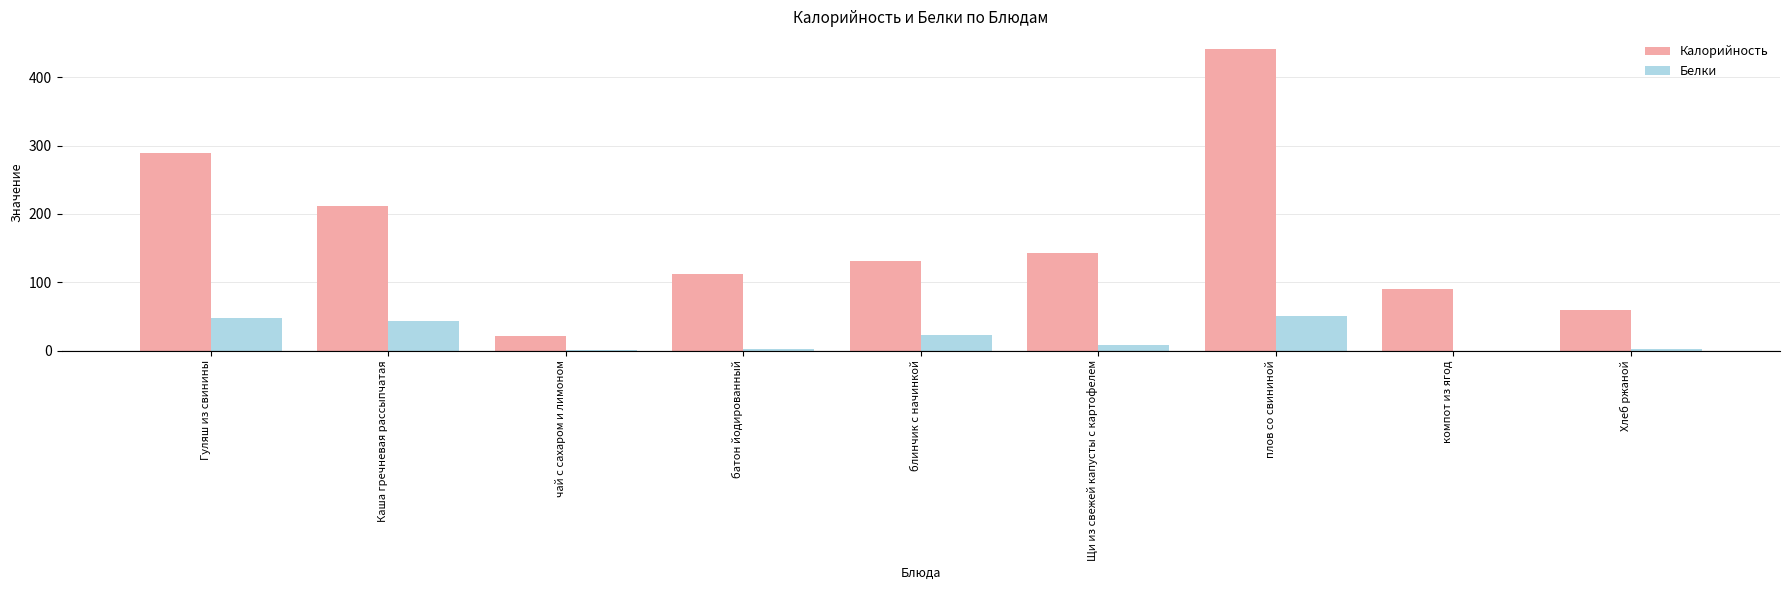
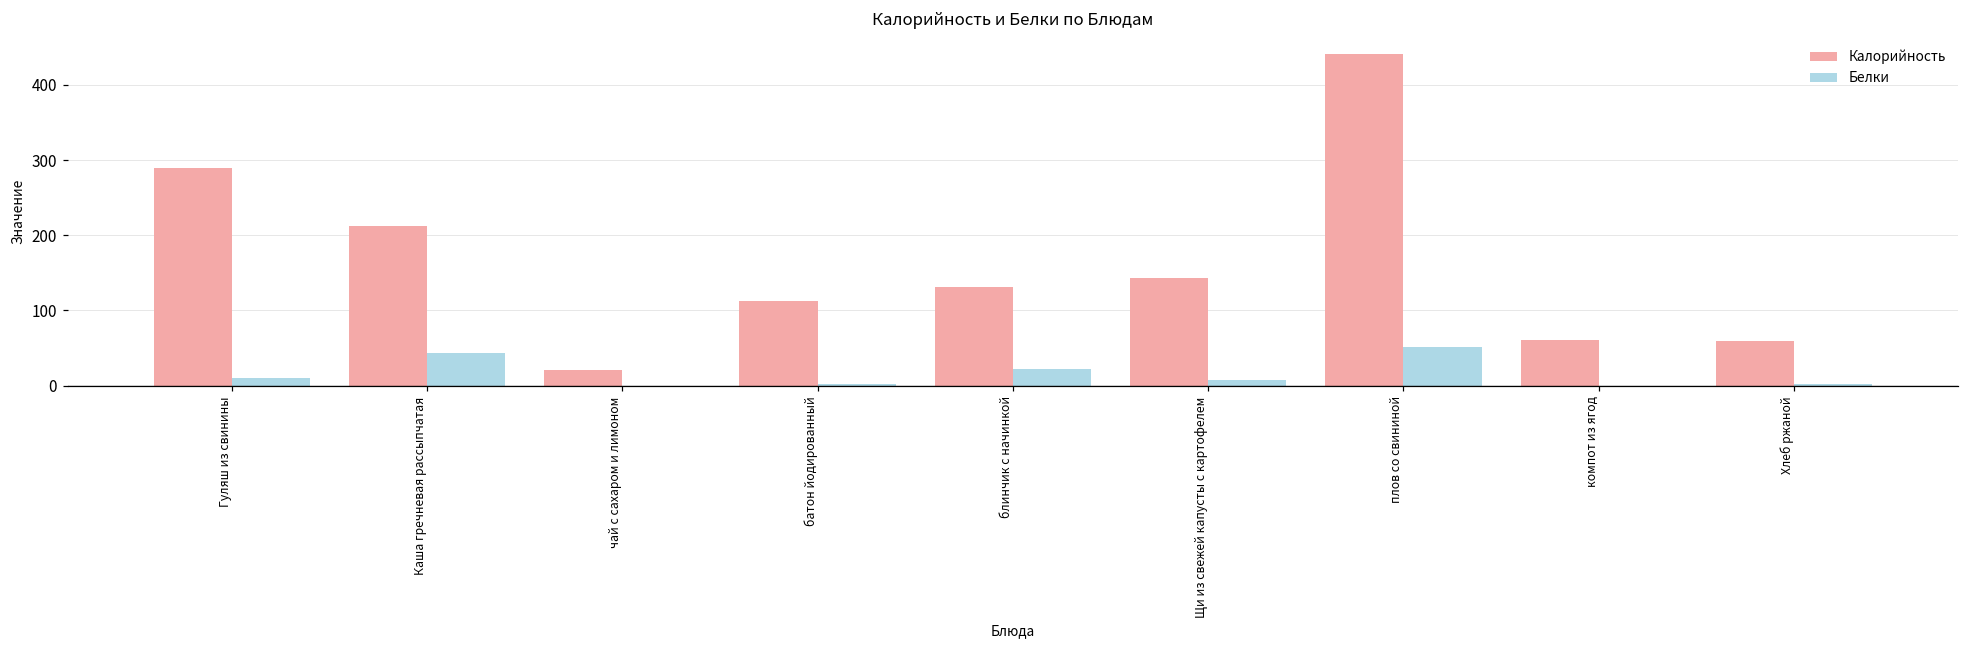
  {
    "Калорийность": {
      "Гуляш из свинины": 290,
      "Каша гречневая рассыпчатая": 210,
      "чай с сахаром и лимоном": 20,
      "батон йодированный": 110,
      "блинчик с начинкой": 130,
      "Щи из свежей капусты с картофелем": 140,
      "плов со свининой": 440,
-     "компот из ягод": 90,
+     "компот из ягод": 60,
      "Хлеб ржаной": 60
    },
    "Белки": {
-     "Гуляш из свинины": 50,
+     "Гуляш из свинины": 10,
      "Каша гречневая рассыпчатая": 40,
      "блинчик с начинкой": 20,
      "Щи из свежей капусты с картофелем": 10,
      "плов со свининой": 50,
      "компот из ягод": 0
    }
  }
